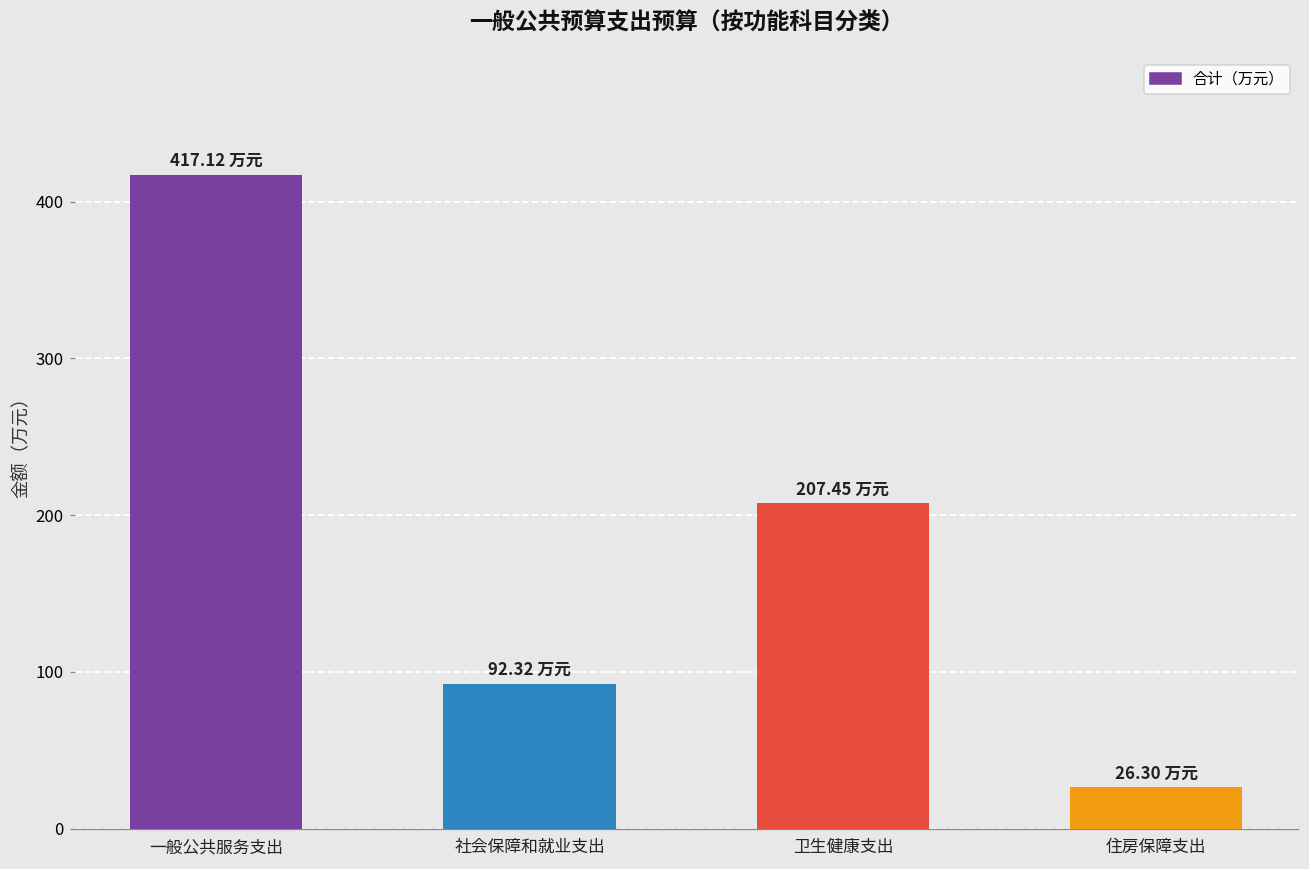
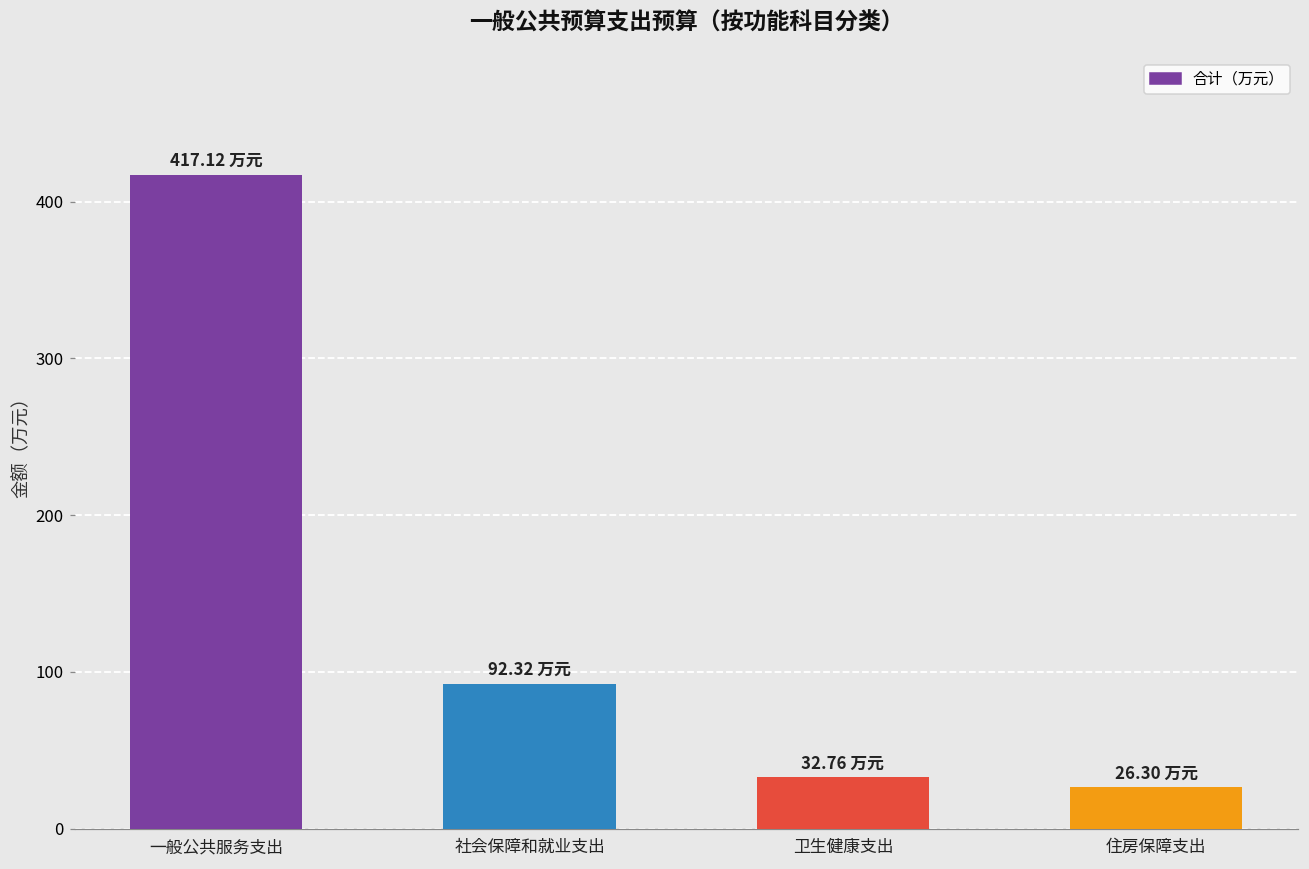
  {
    "一般公共服务支出": 417.12,
    "社会保障和就业支出": 92.32,
-   "卫生健康支出": 207.45,
+   "卫生健康支出": 32.76,
    "住房保障支出": 26.30
  }
